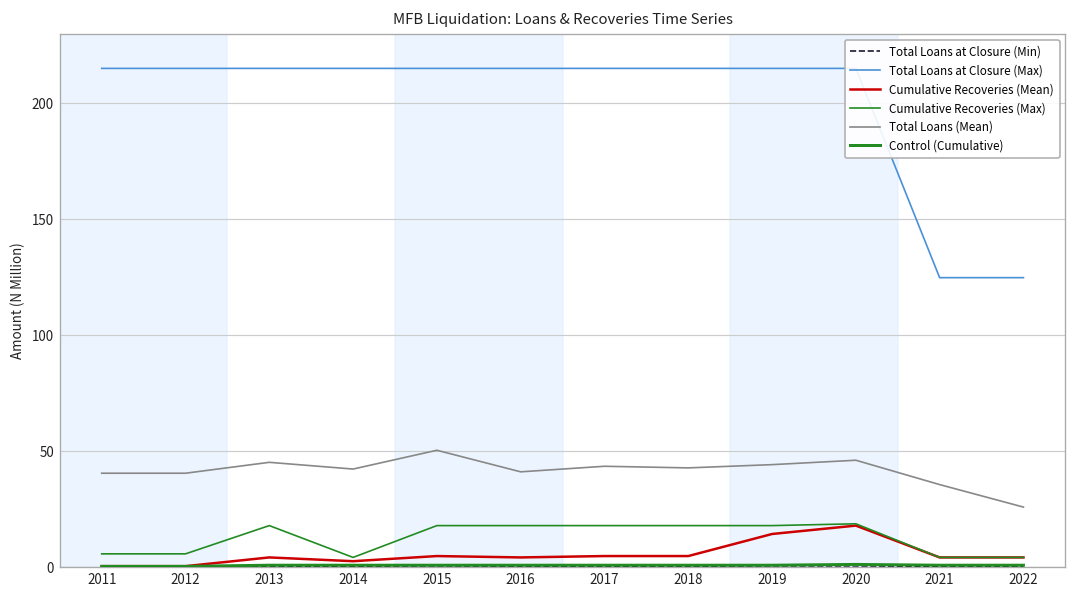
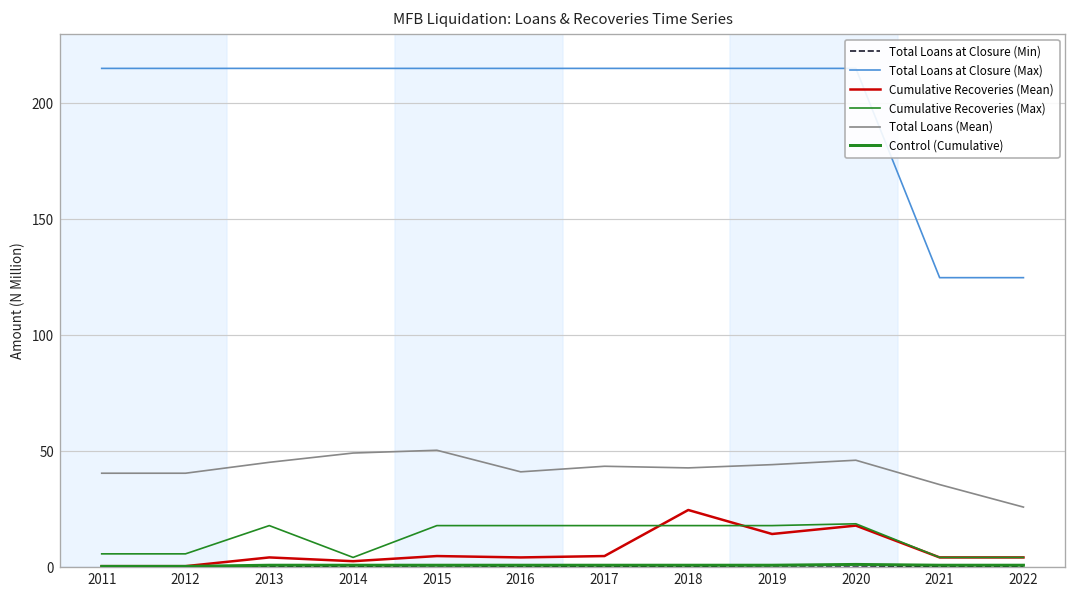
  {
    "Total Loans at Closure (Max)": {
      "2011": 215,
      "2012": 215,
      "2013": 215,
      "2014": 215,
      "2015": 215,
      "2016": 215,
      "2017": 215,
      "2018": 215,
      "2019": 215,
      "2021": 125,
      "2022": 125
    },
    "Cumulative Recoveries (Mean)": {
      "2013": 4,
      "2014": 3,
      "2015": 5,
      "2016": 4,
      "2017": 5,
-     "2018": 5,
+     "2018": 25,
      "2019": 14
    },
    "Total Loans (Mean)": {
      "2011": 41,
      "2012": 41,
      "2013": 45,
-     "2014": 42,
+     "2014": 49,
      "2015": 50,
      "2016": 41,
      "2017": 44,
      "2018": 43,
      "2019": 44,
      "2020": 46,
      "2021": 36,
      "2022": 26
    }
  }
